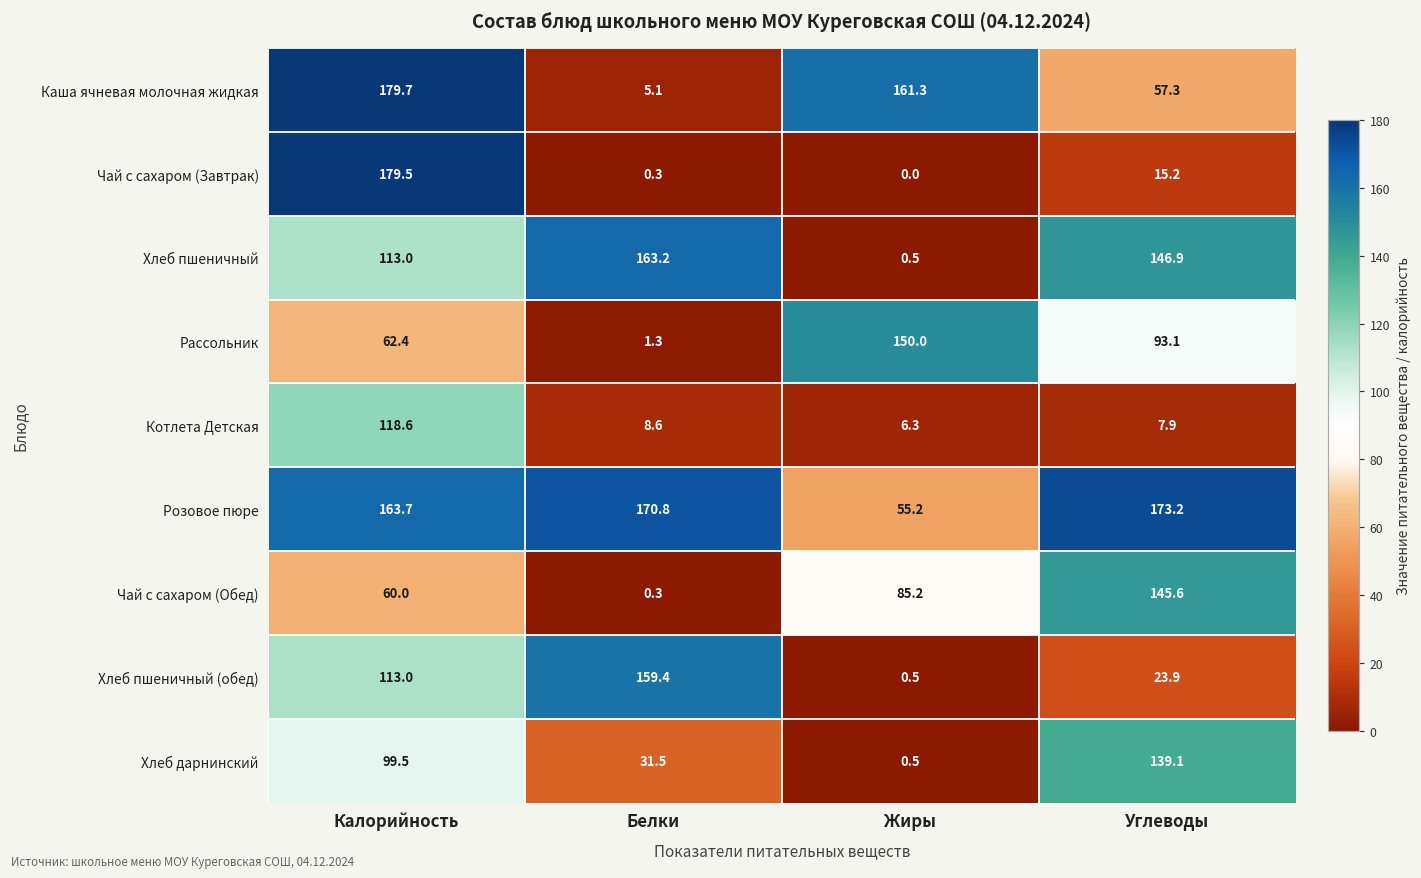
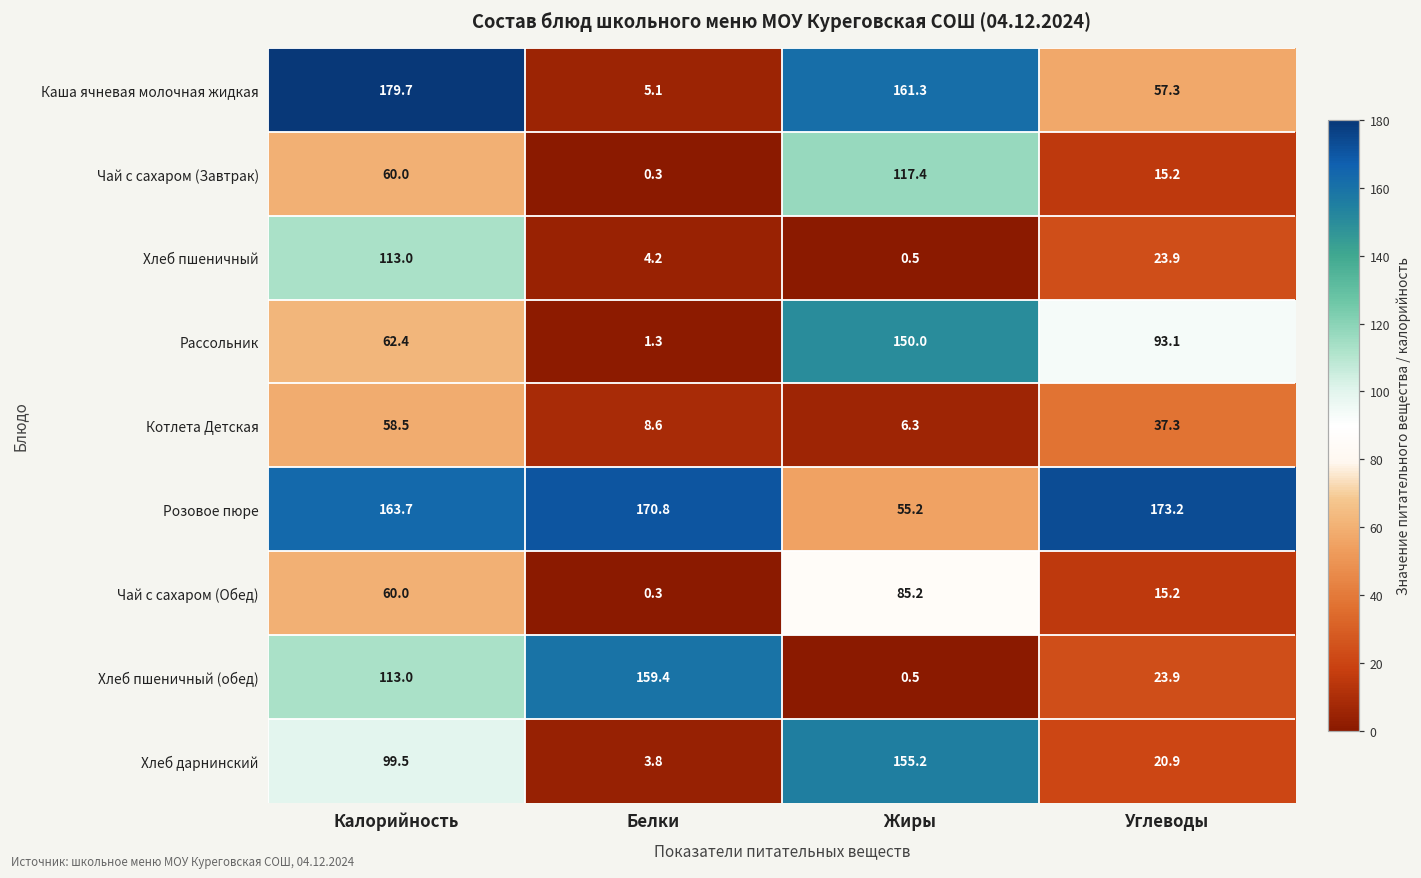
  {
    "Каша ячневая молочная жидкая": {
      "Калорийность": 179.7,
      "Белки": 5.1,
      "Жиры": 161.3,
      "Углеводы": 57.3
    },
    "Чай с сахаром (Завтрак)": {
-     "Калорийность": 179.5,
+     "Калорийность": 60.0,
      "Белки": 0.3,
-     "Жиры": 0.0,
+     "Жиры": 117.4,
      "Углеводы": 15.2
    },
    "Хлеб пшеничный": {
      "Калорийность": 113.0,
-     "Белки": 163.2,
+     "Белки": 4.2,
      "Жиры": 0.5,
-     "Углеводы": 146.9
+     "Углеводы": 23.9
    },
    "Рассольник": {
      "Калорийность": 62.4,
      "Белки": 1.3,
      "Жиры": 150.0,
      "Углеводы": 93.1
    },
    "Котлета Детская": {
-     "Калорийность": 118.6,
+     "Калорийность": 58.5,
      "Белки": 8.6,
      "Жиры": 6.3,
-     "Углеводы": 7.9
+     "Углеводы": 37.3
    },
    "Розовое пюре": {
      "Калорийность": 163.7,
      "Белки": 170.8,
      "Жиры": 55.2,
      "Углеводы": 173.2
    },
    "Чай с сахаром (Обед)": {
      "Калорийность": 60.0,
      "Белки": 0.3,
      "Жиры": 85.2,
-     "Углеводы": 145.6
+     "Углеводы": 15.2
    },
    "Хлеб пшеничный (обед)": {
      "Калорийность": 113.0,
      "Белки": 159.4,
      "Жиры": 0.5,
      "Углеводы": 23.9
    },
    "Хлеб дарнинский": {
      "Калорийность": 99.5,
-     "Белки": 31.5,
-     "Жиры": 0.5,
-     "Углеводы": 139.1
+     "Белки": 3.8,
+     "Жиры": 155.2,
+     "Углеводы": 20.9
    }
  }
